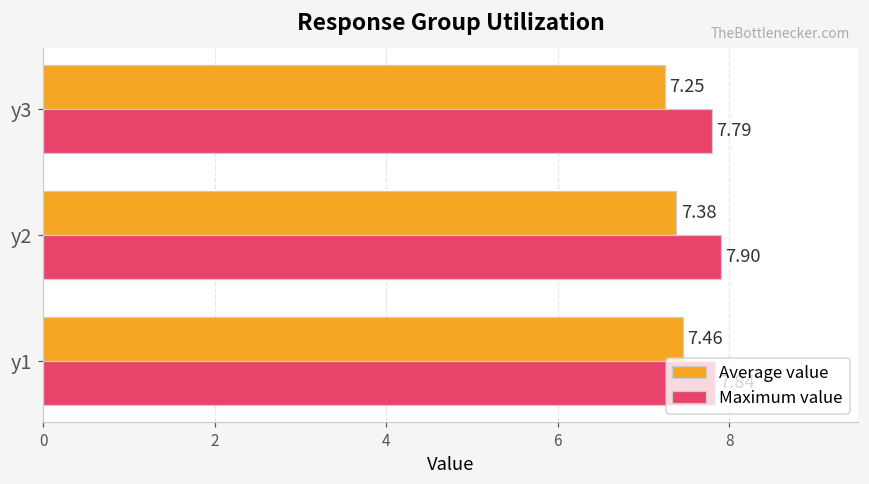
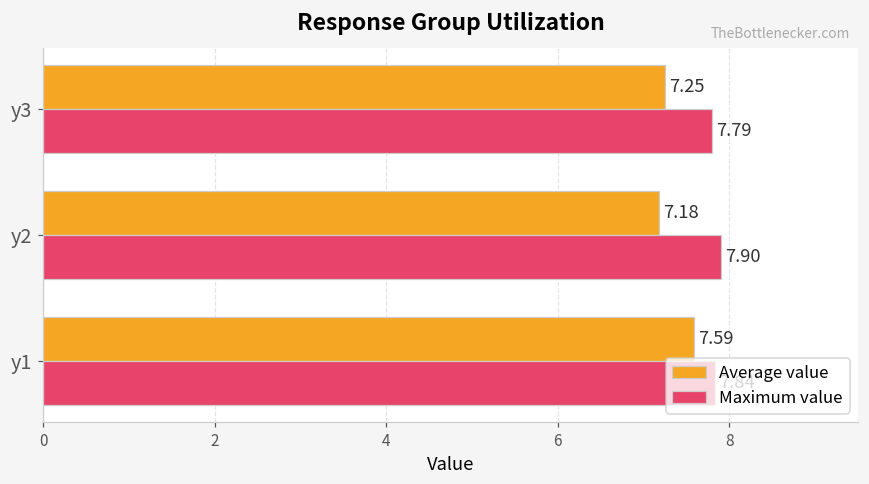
  {
    "Average value": {
      "y3": 7.25,
-     "y2": 7.38,
-     "y1": 7.46
+     "y2": 7.18,
+     "y1": 7.59
    },
    "Maximum value": {
      "y3": 7.79,
      "y2": 7.90
    }
  }
